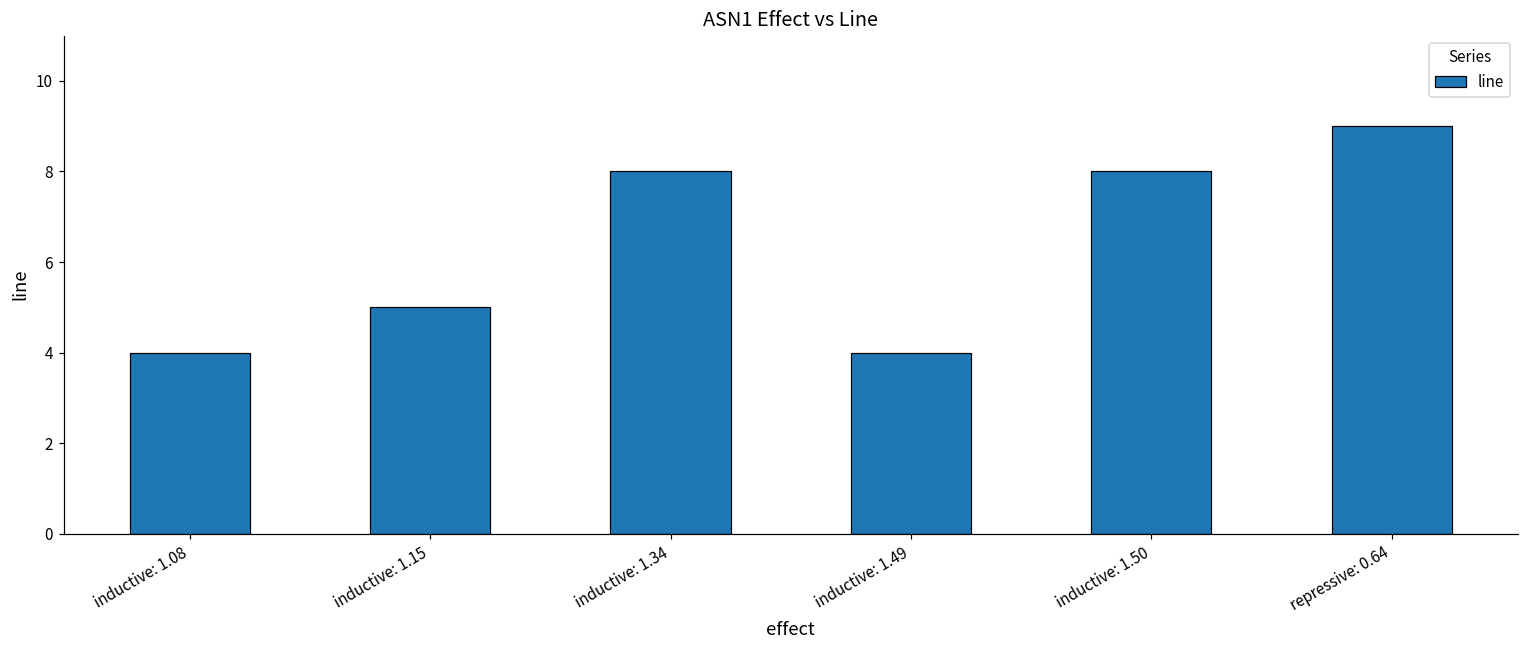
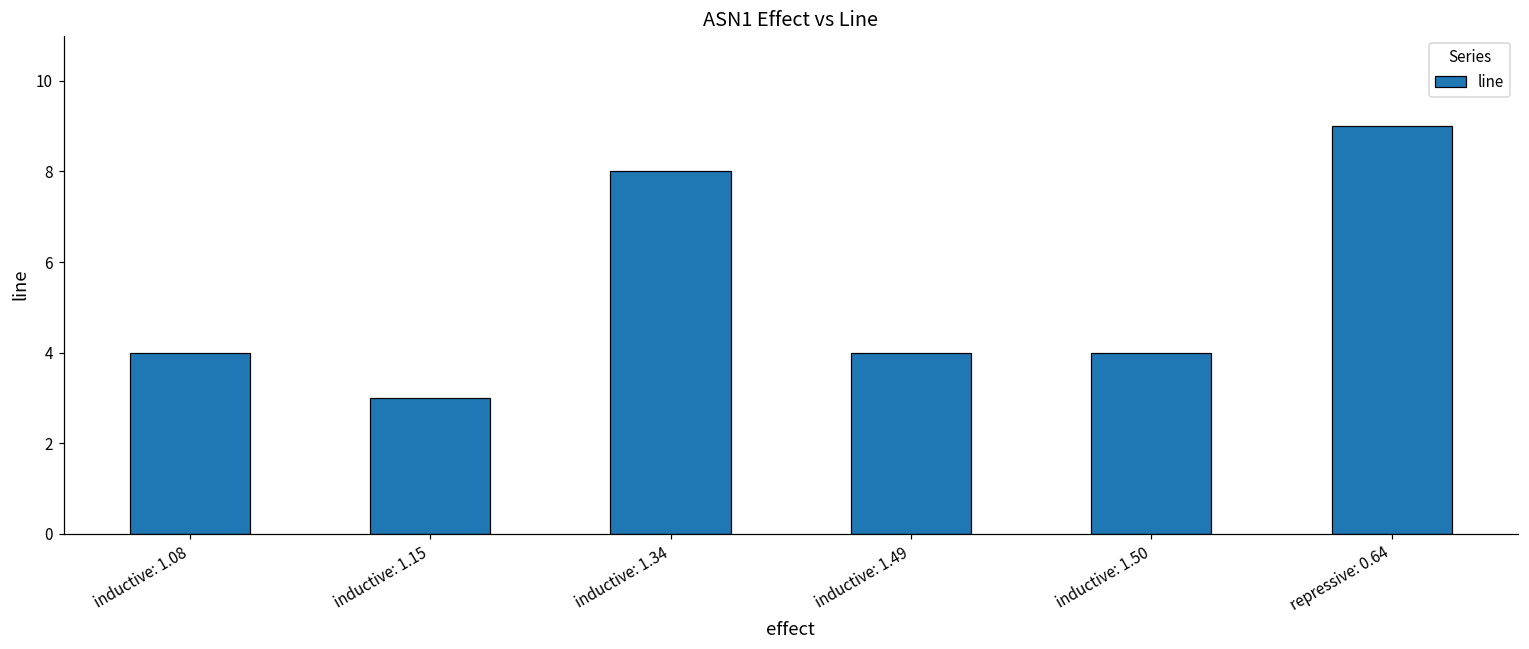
  {
    "inductive: 1.08": 4,
-   "inductive: 1.15": 5,
+   "inductive: 1.15": 3,
    "inductive: 1.34": 8,
    "inductive: 1.49": 4,
-   "inductive: 1.50": 8,
+   "inductive: 1.50": 4,
    "repressive: 0.64": 9
  }
